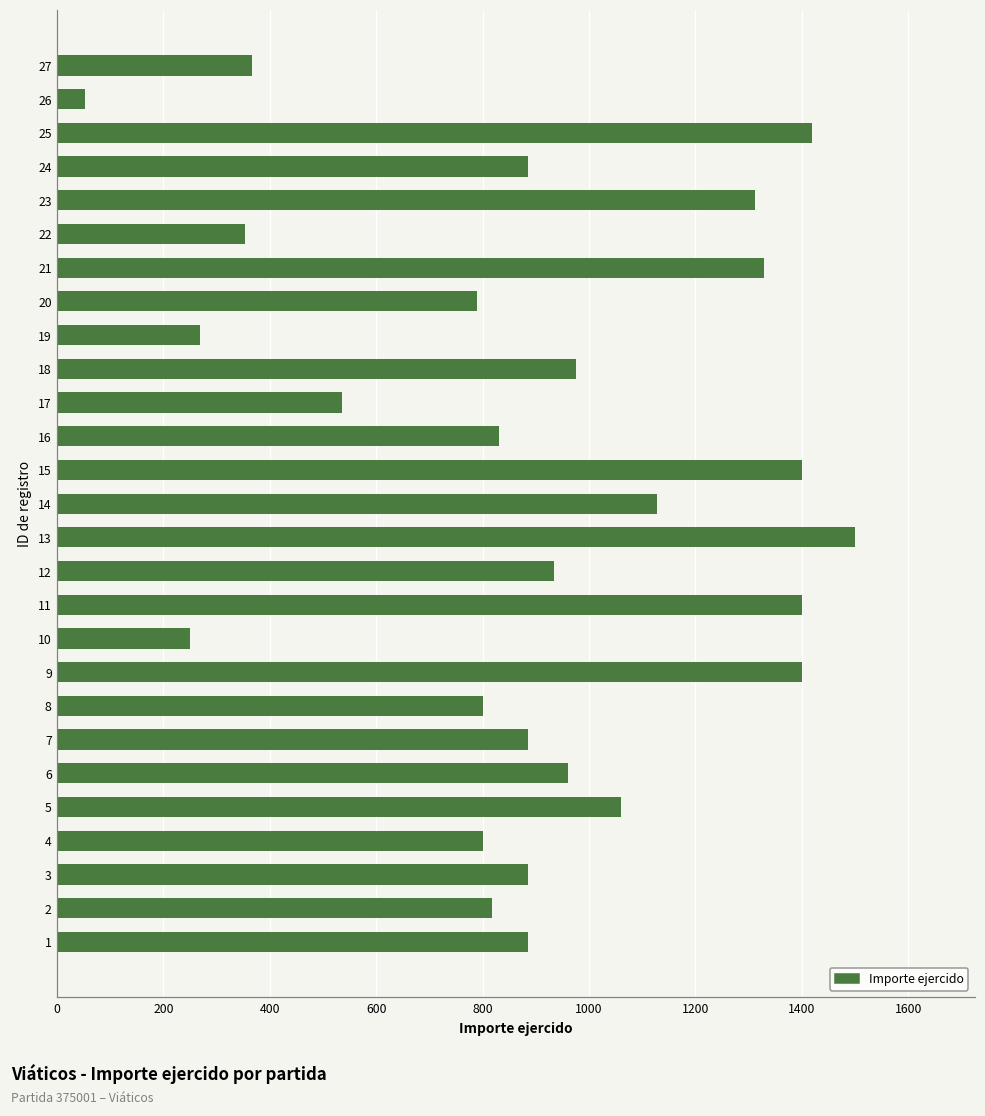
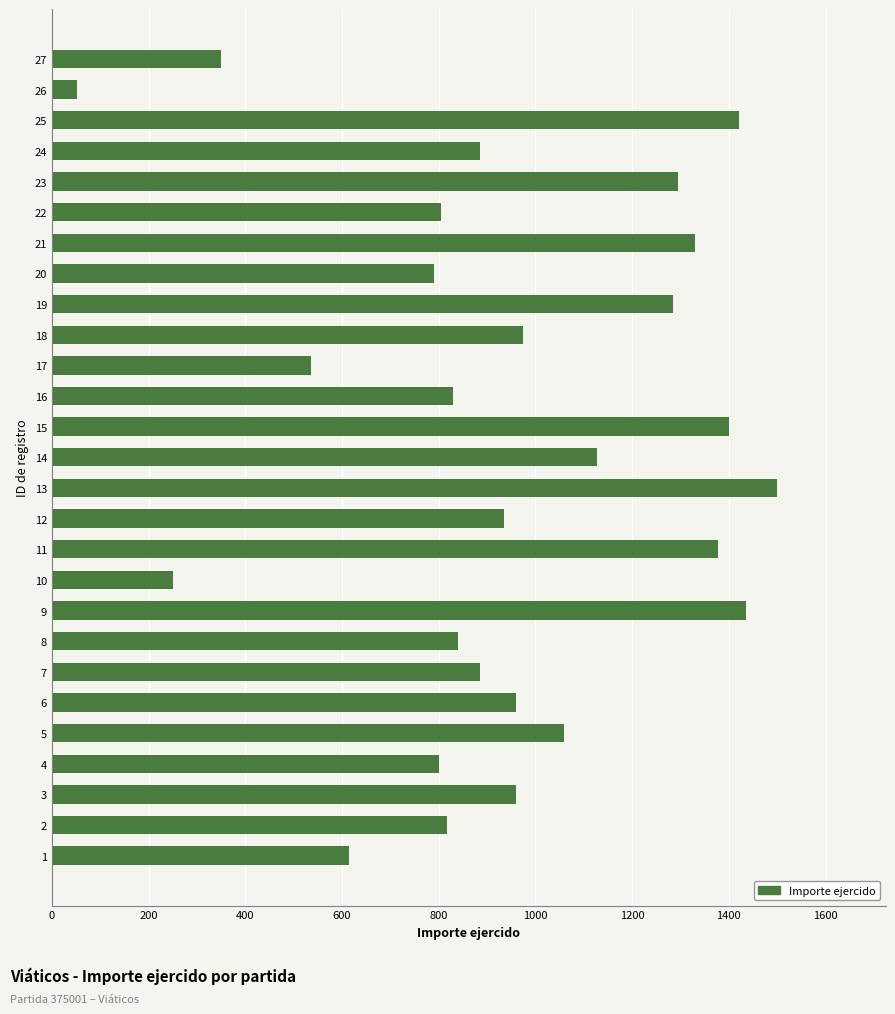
  {
-   "27": 370,
+   "27": 350,
    "26": 50,
    "25": 1420,
    "24": 890,
-   "23": 1310,
-   "22": 350,
+   "23": 1300,
+   "22": 810,
    "21": 1330,
    "20": 790,
-   "19": 270,
+   "19": 1290,
    "18": 980,
    "17": 540,
    "16": 830,
    "15": 1400,
    "14": 1130,
    "13": 1500,
    "12": 930,
-   "11": 1400,
+   "11": 1380,
    "10": 250,
-   "9": 1400,
-   "8": 800,
+   "9": 1440,
+   "8": 840,
    "7": 890,
    "6": 960,
    "5": 1060,
    "4": 800,
-   "3": 890,
+   "3": 960,
    "2": 820,
-   "1": 890
+   "1": 610
  }
